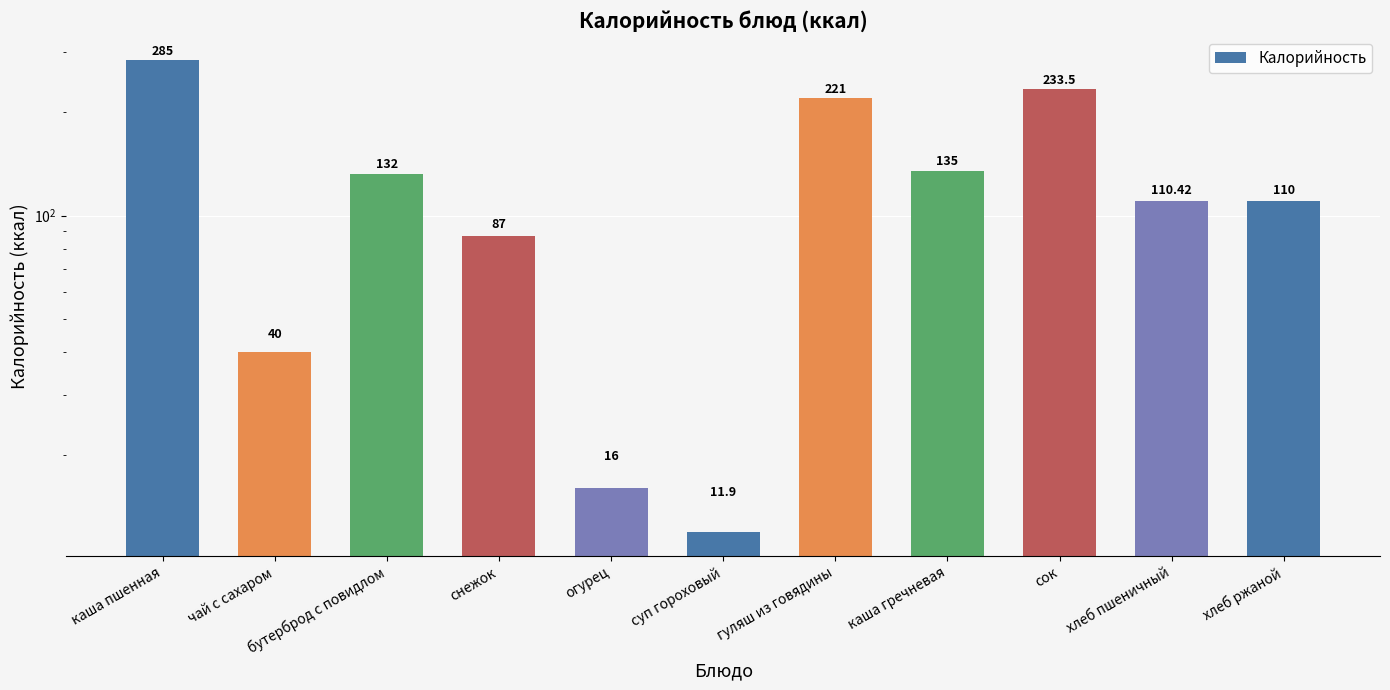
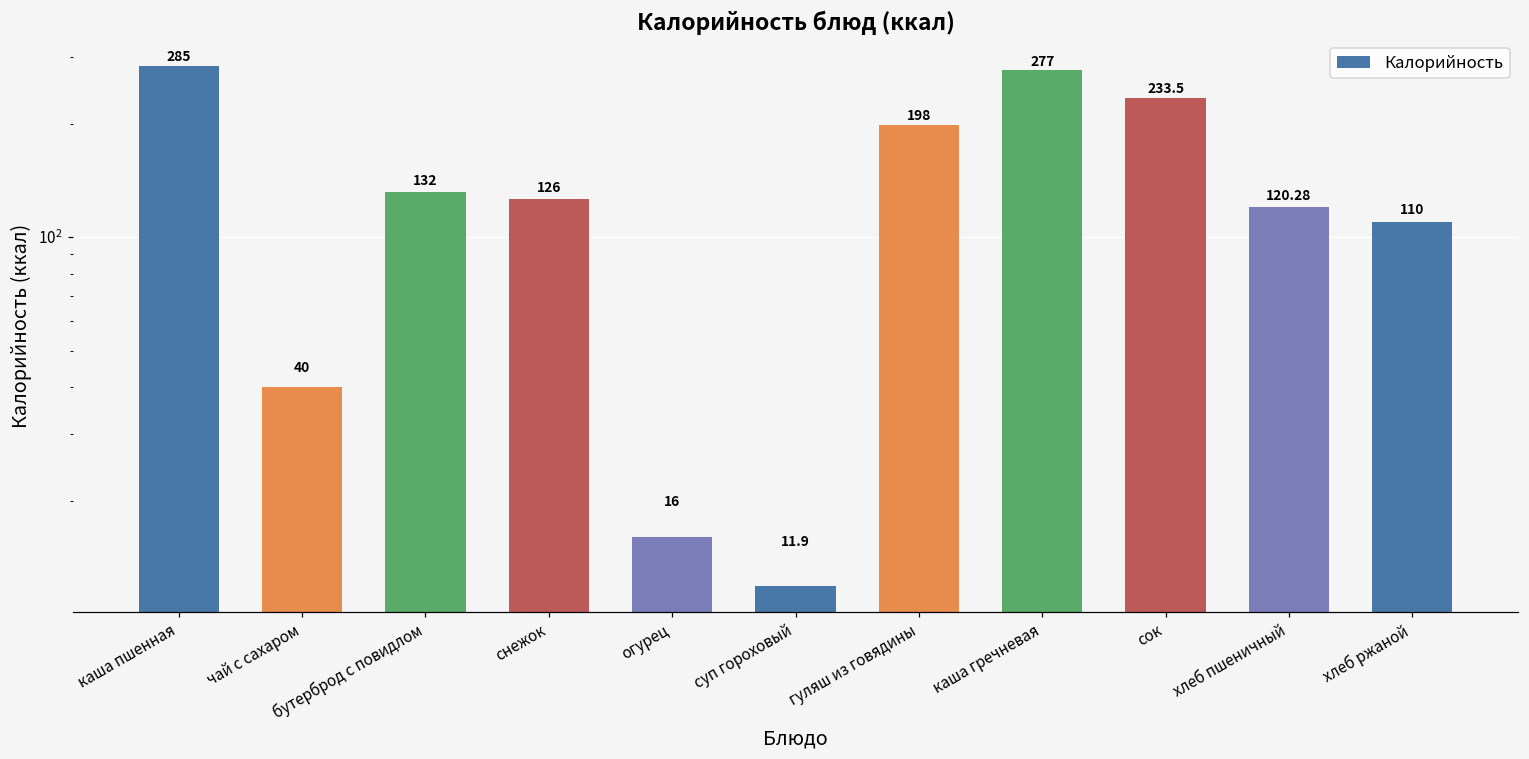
  {
    "каша пшенная": 285,
    "чай с сахаром": 40,
    "бутерброд с повидлом": 132,
-   "снежок": 87,
-   "гуляш из говядины": 221,
-   "каша гречневая": 135,
+   "снежок": 126,
+   "гуляш из говядины": 198,
+   "каша гречневая": 277,
    "сок": 233.5,
-   "хлеб пшеничный": 110.42,
+   "хлеб пшеничный": 120.28,
    "хлеб ржаной": 110
  }
